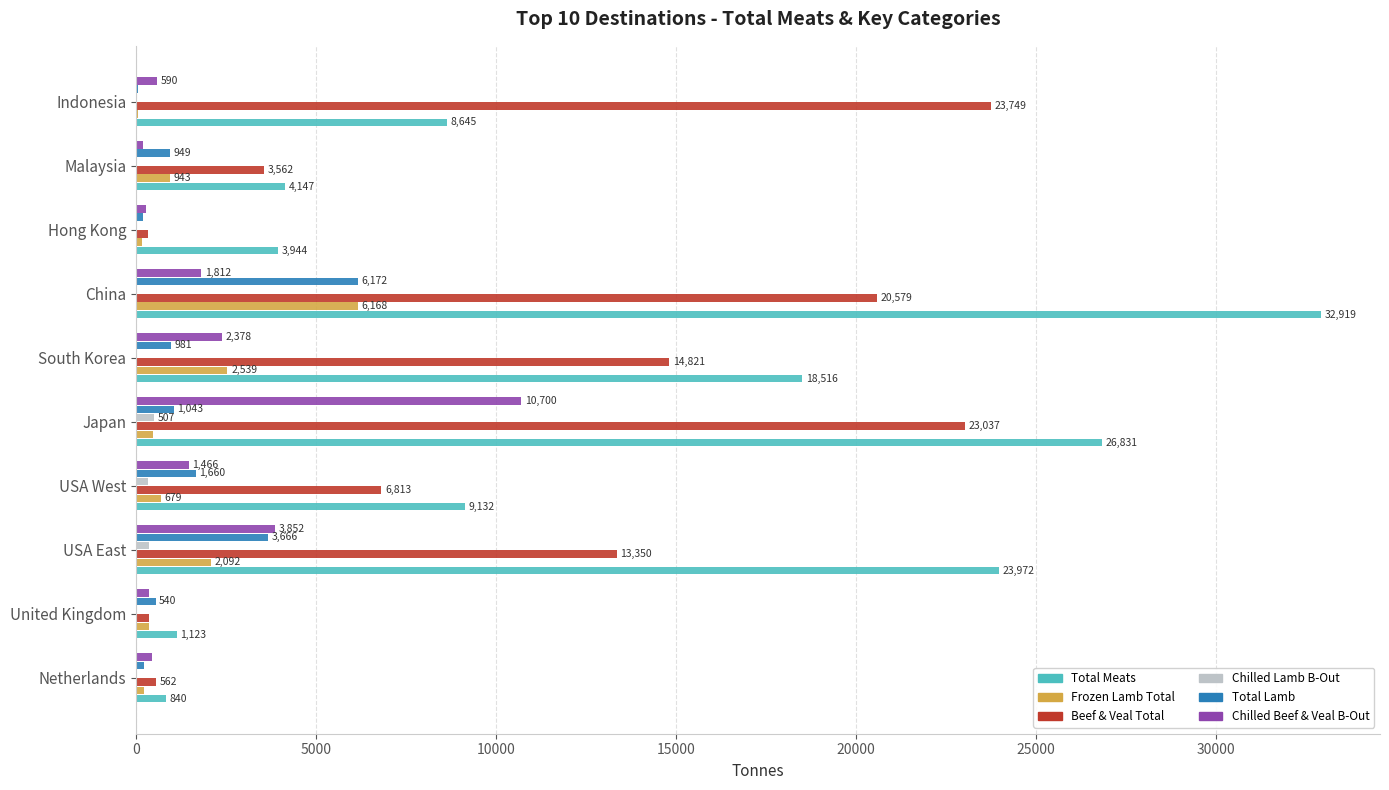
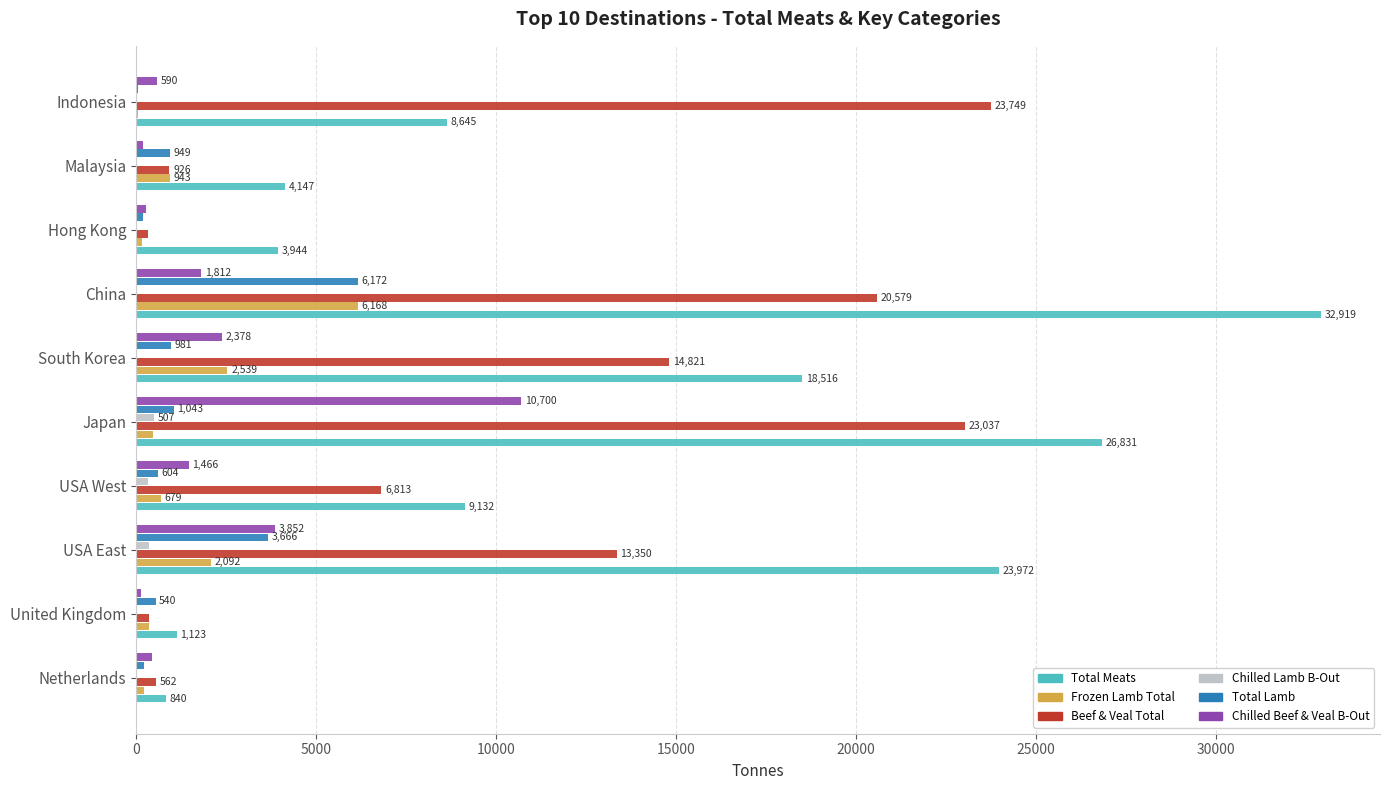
  {
    "Total Meats": {
      "Indonesia": "8,645",
      "Malaysia": "4,147",
      "Hong Kong": "3,944",
      "China": "32,919",
      "South Korea": "18,516",
      "Japan": "26,831",
      "USA West": "9,132",
      "USA East": "23,972",
      "United Kingdom": "1,123",
      "Netherlands": "840"
    },
    "Frozen Lamb Total": {
      "China": "6,168",
      "South Korea": "2,539",
      "USA West": "679",
      "USA East": "2,092"
    },
    "Beef & Veal Total": {
      "Indonesia": "23,749",
-     "Malaysia": "3,562",
+     "Malaysia": "926",
      "China": "20,579",
      "South Korea": "14,821",
      "Japan": "23,037",
      "USA West": "6,813",
      "USA East": "13,350",
      "Netherlands": "562"
    },
    "Chilled Lamb B-Out": {
      "Japan": "507"
    },
    "Total Lamb": {
      "Malaysia": "949",
      "China": "6,172",
      "South Korea": "981",
      "Japan": "1,043",
-     "USA West": "1,660",
+     "USA West": "604",
      "USA East": "3,666",
      "United Kingdom": "540"
    },
    "Chilled Beef & Veal B-Out": {
      "Malaysia": "200",
      "Hong Kong": "300",
-     "United Kingdom": "400",
+     "United Kingdom": "100",
      "Netherlands": "500"
    }
  }
